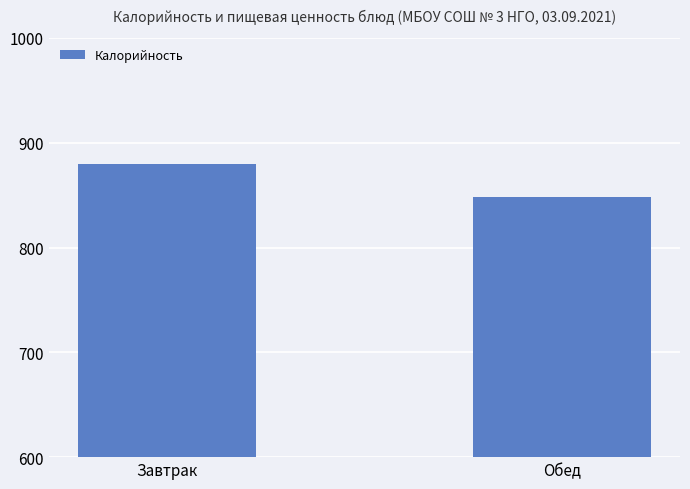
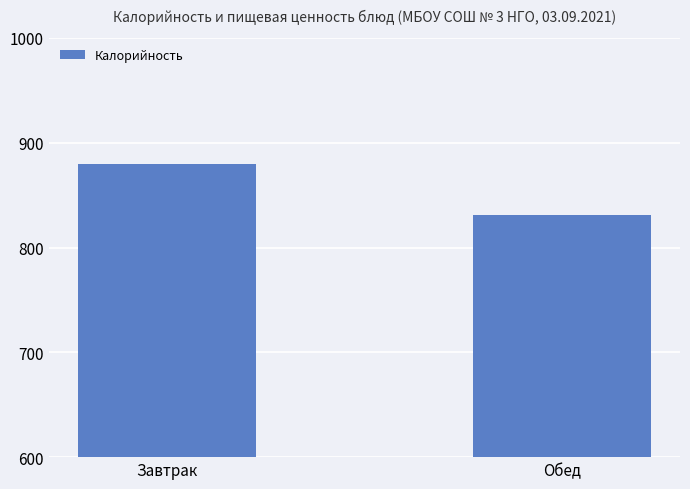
  {
    "Завтрак": 879,
-   "Обед": 848
+   "Обед": 831
  }
